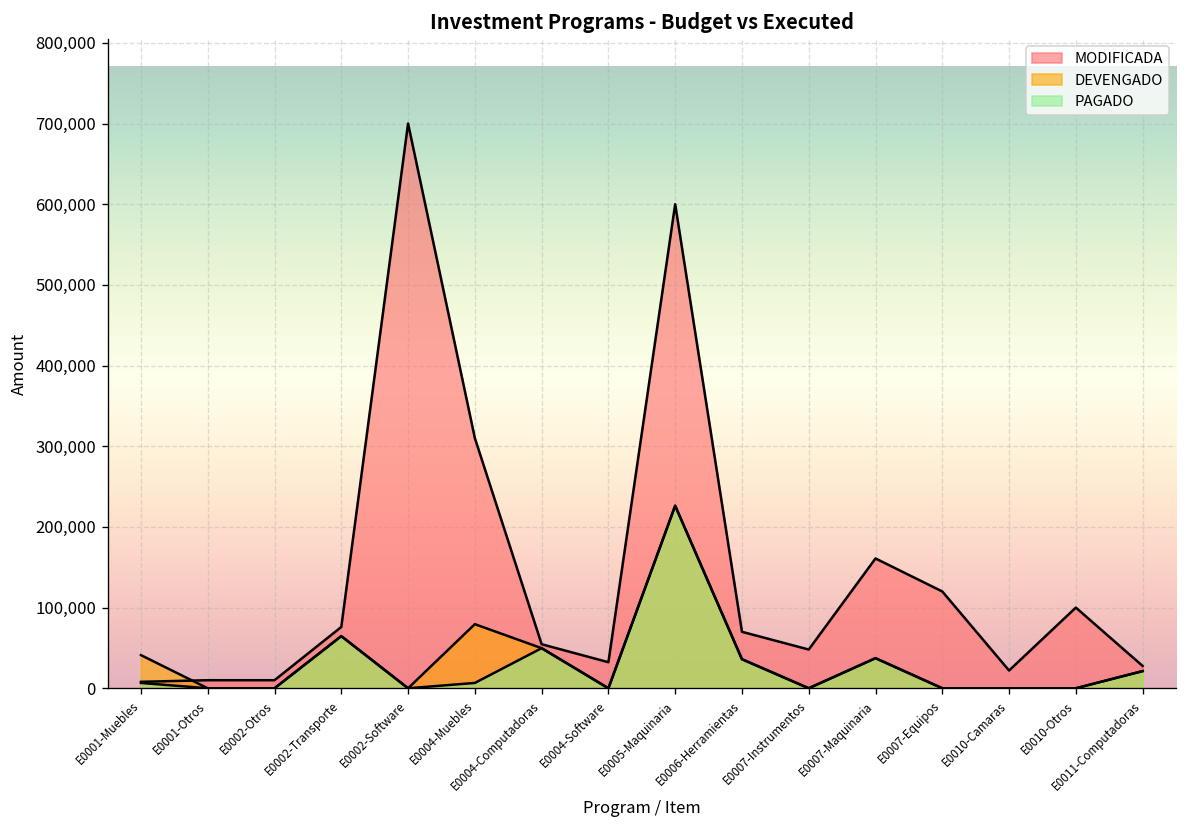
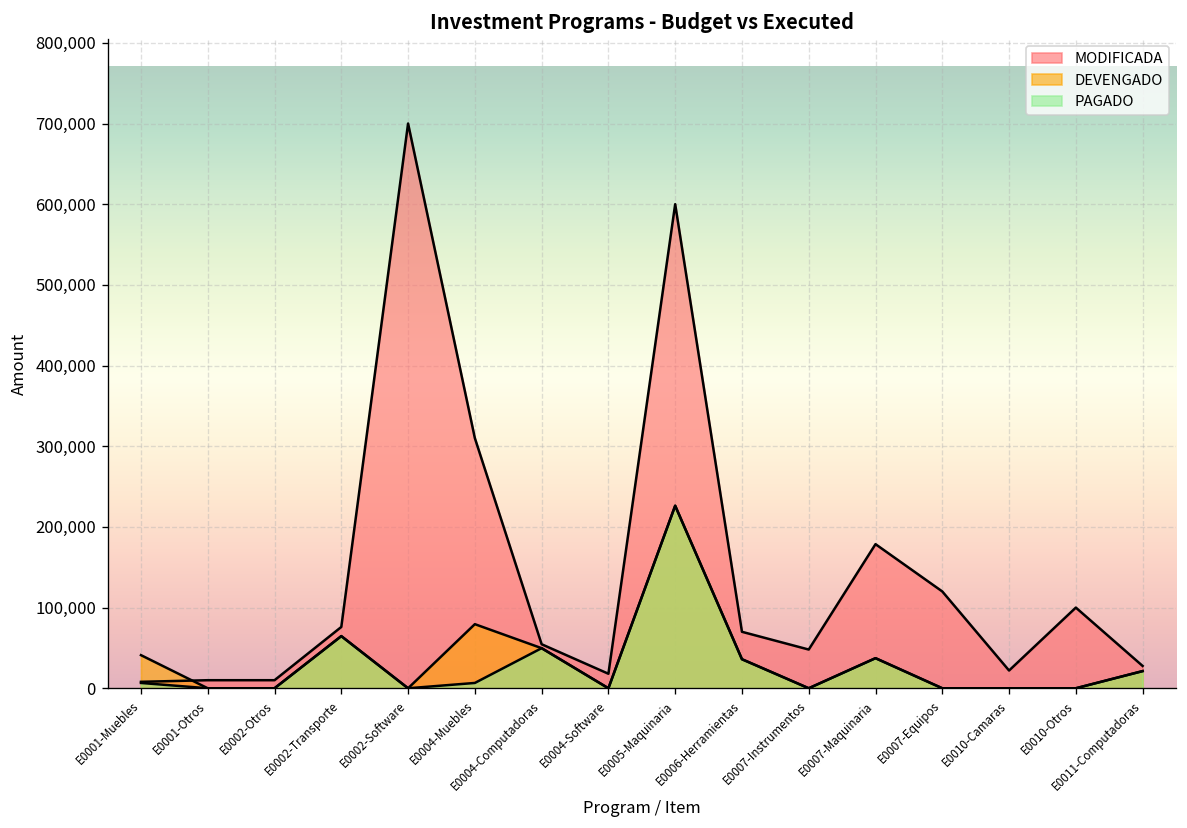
  {
    "MODIFICADA": {
      "E0001-Otros": "10,000",
      "E0002-Otros": "10,000",
      "E0002-Transporte": "80,000",
      "E0002-Software": "700,000",
      "E0004-Muebles": "310,000",
      "E0004-Computadoras": "50,000",
-     "E0004-Software": "30,000",
+     "E0004-Software": "20,000",
      "E0005-Maquinaria": "600,000",
      "E0006-Herramientas": "70,000",
      "E0007-Instrumentos": "50,000",
-     "E0007-Maquinaria": "160,000",
+     "E0007-Maquinaria": "180,000",
      "E0007-Equipos": "120,000",
      "E0010-Camaras": "20,000",
      "E0010-Otros": "100,000",
      "E0011-Computadoras": "30,000"
    },
    "DEVENGADO": {
      "E0001-Muebles": "40,000",
      "E0004-Muebles": "80,000"
    },
    "PAGADO": {
      "E0004-Muebles": "10,000"
    }
  }
